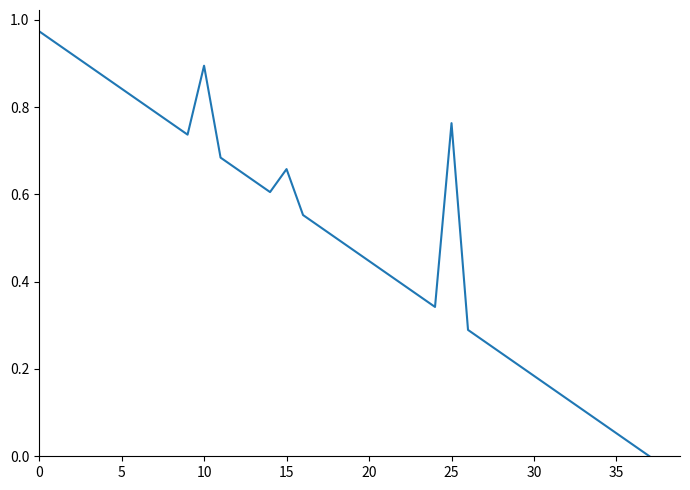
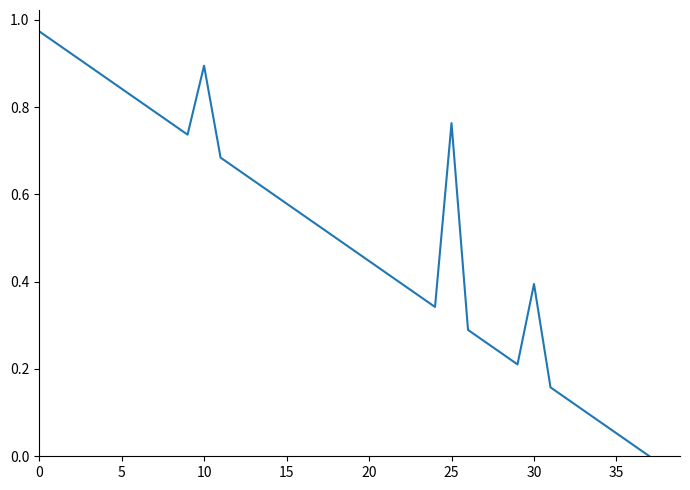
  {
    "0": 0.97,
    "5": 0.84,
    "10": 0.89,
-   "15": 0.66,
+   "15": 0.58,
    "20": 0.45,
    "25": 0.76,
-   "30": 0.18,
+   "30": 0.39,
    "35": 0.05
  }
